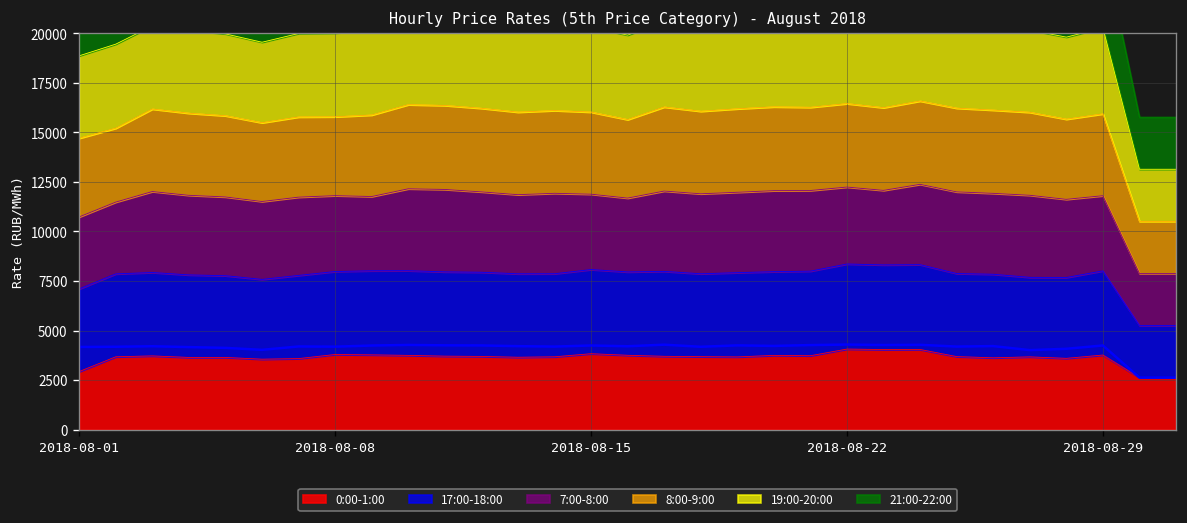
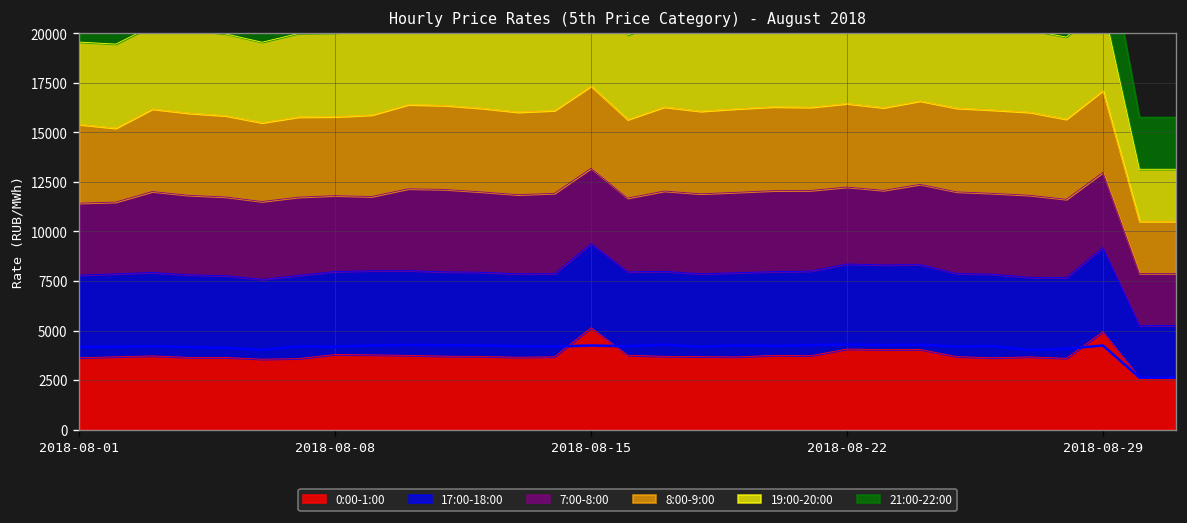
  {
    "0:00-1:00": {
-     "2018-08-01": 2900,
+     "2018-08-01": 3600,
      "2018-08-08": 3800,
-     "2018-08-15": 3800,
+     "2018-08-15": 5100,
      "2018-08-22": 4100,
-     "2018-08-29": 3800
+     "2018-08-29": 4900
    },
    "7:00-8:00": {
      "2018-08-01": 3600,
      "2018-08-08": 3800,
      "2018-08-15": 3800,
      "2018-08-22": 3900,
      "2018-08-29": 3800
    },
    "8:00-9:00": {
      "2018-08-01": 4000,
      "2018-08-08": 4000,
      "2018-08-15": 4100,
      "2018-08-22": 4200,
      "2018-08-29": 4100
    },
    "19:00-20:00": {
      "2018-08-01": 4200,
      "2018-08-08": 4200
    }
  }
